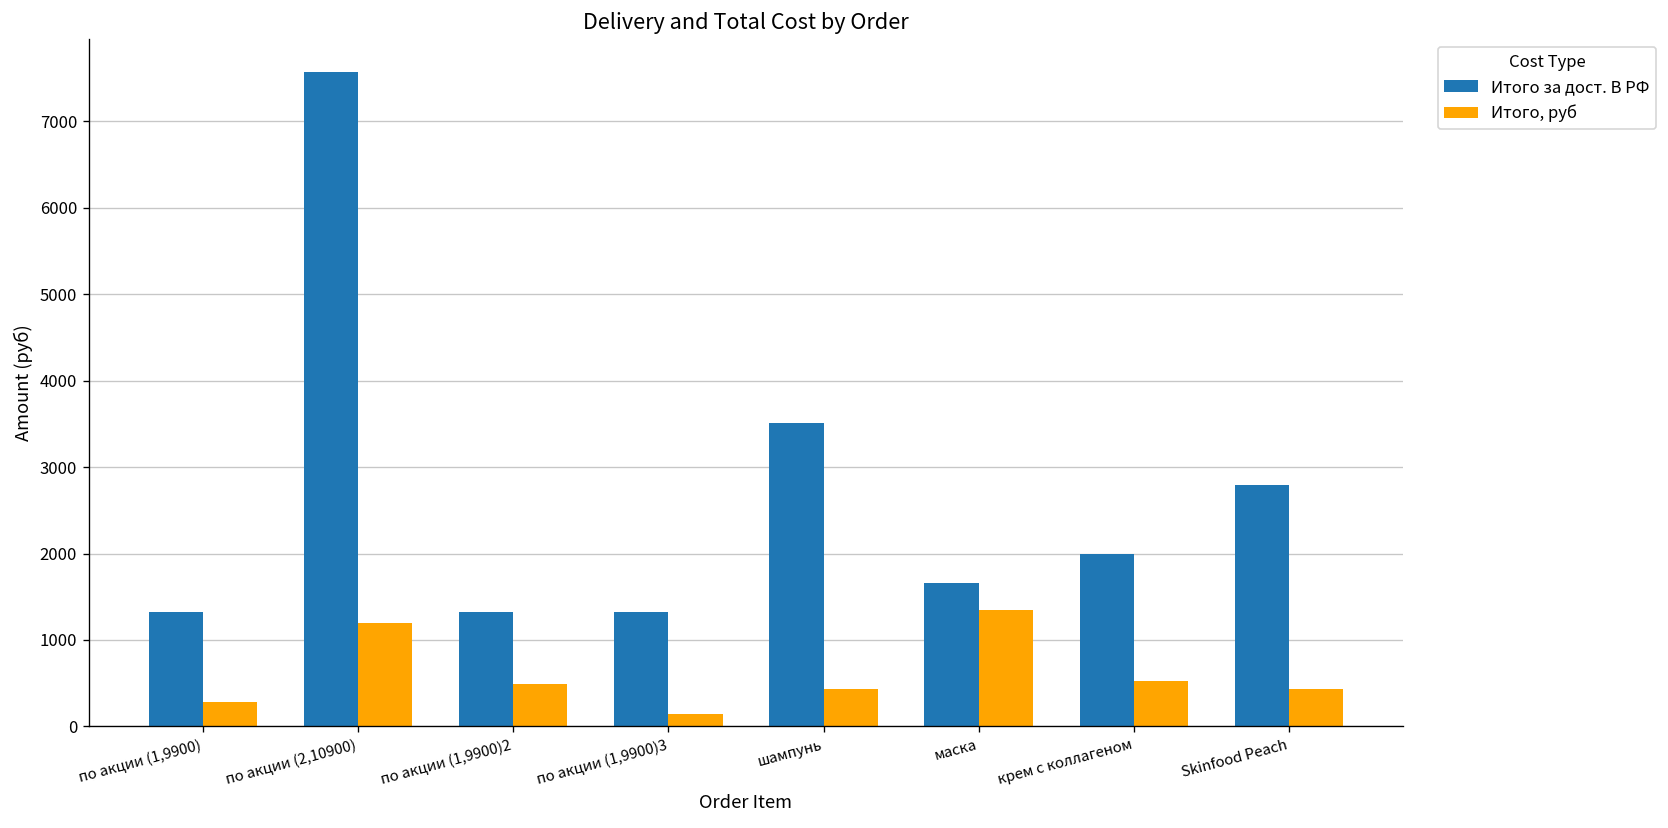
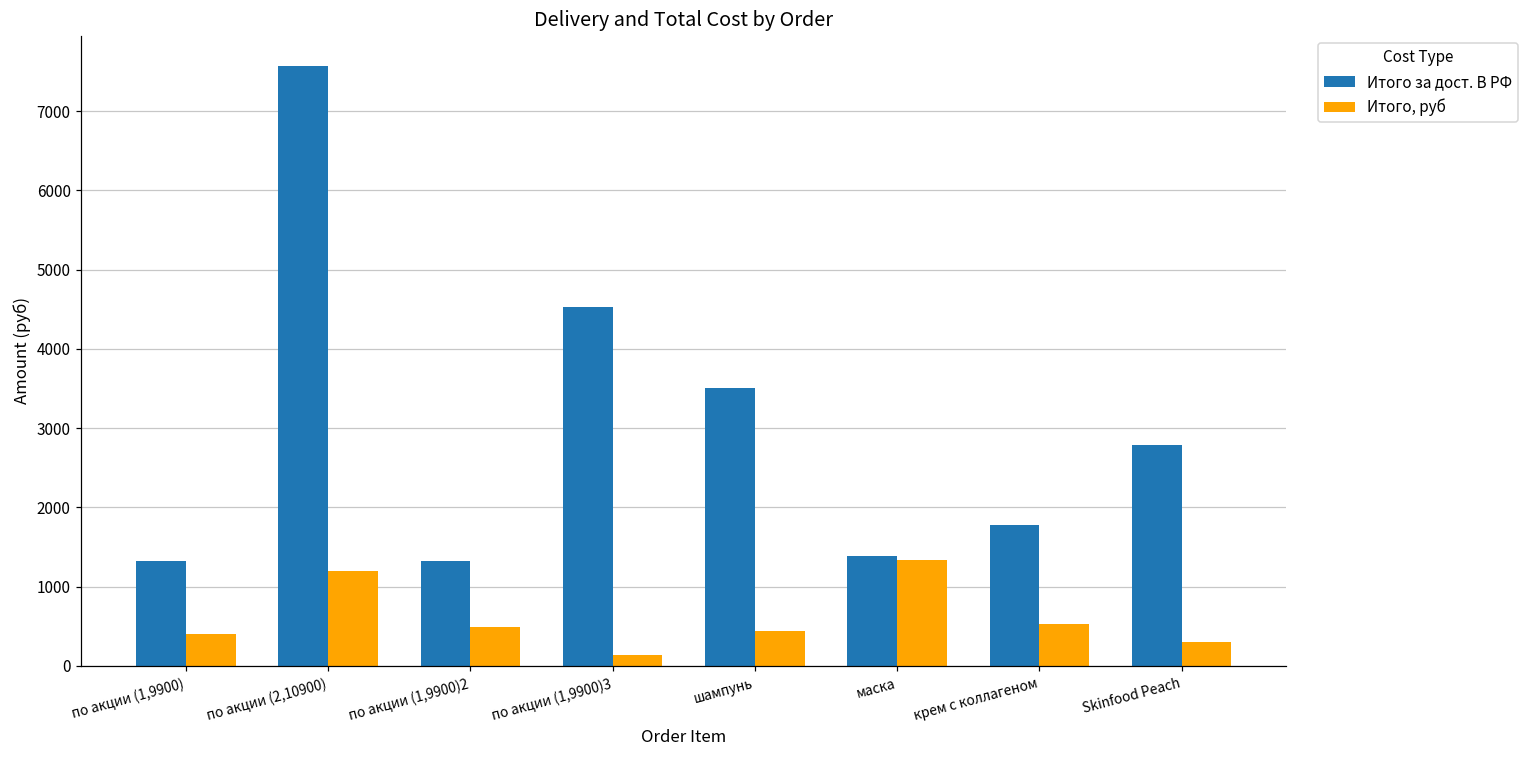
  {
    "Итого за дост. В РФ": {
      "по акции (1,9900)": 1300,
      "по акции (2,10900)": 7600,
      "по акции (1,9900)2": 1300,
-     "по акции (1,9900)3": 1300,
+     "по акции (1,9900)3": 4500,
      "шампунь": 3500,
-     "маска": 1700,
-     "крем с коллагеном": 2000,
+     "маска": 1400,
+     "крем с коллагеном": 1800,
      "Skinfood Peach": 2800
    },
    "Итого, руб": {
-     "по акции (1,9900)": 300,
+     "по акции (1,9900)": 400,
      "по акции (2,10900)": 1200,
      "по акции (1,9900)2": 500,
      "по акции (1,9900)3": 100,
      "шампунь": 400,
      "маска": 1300,
      "крем с коллагеном": 500,
-     "Skinfood Peach": 400
+     "Skinfood Peach": 300
    }
  }
